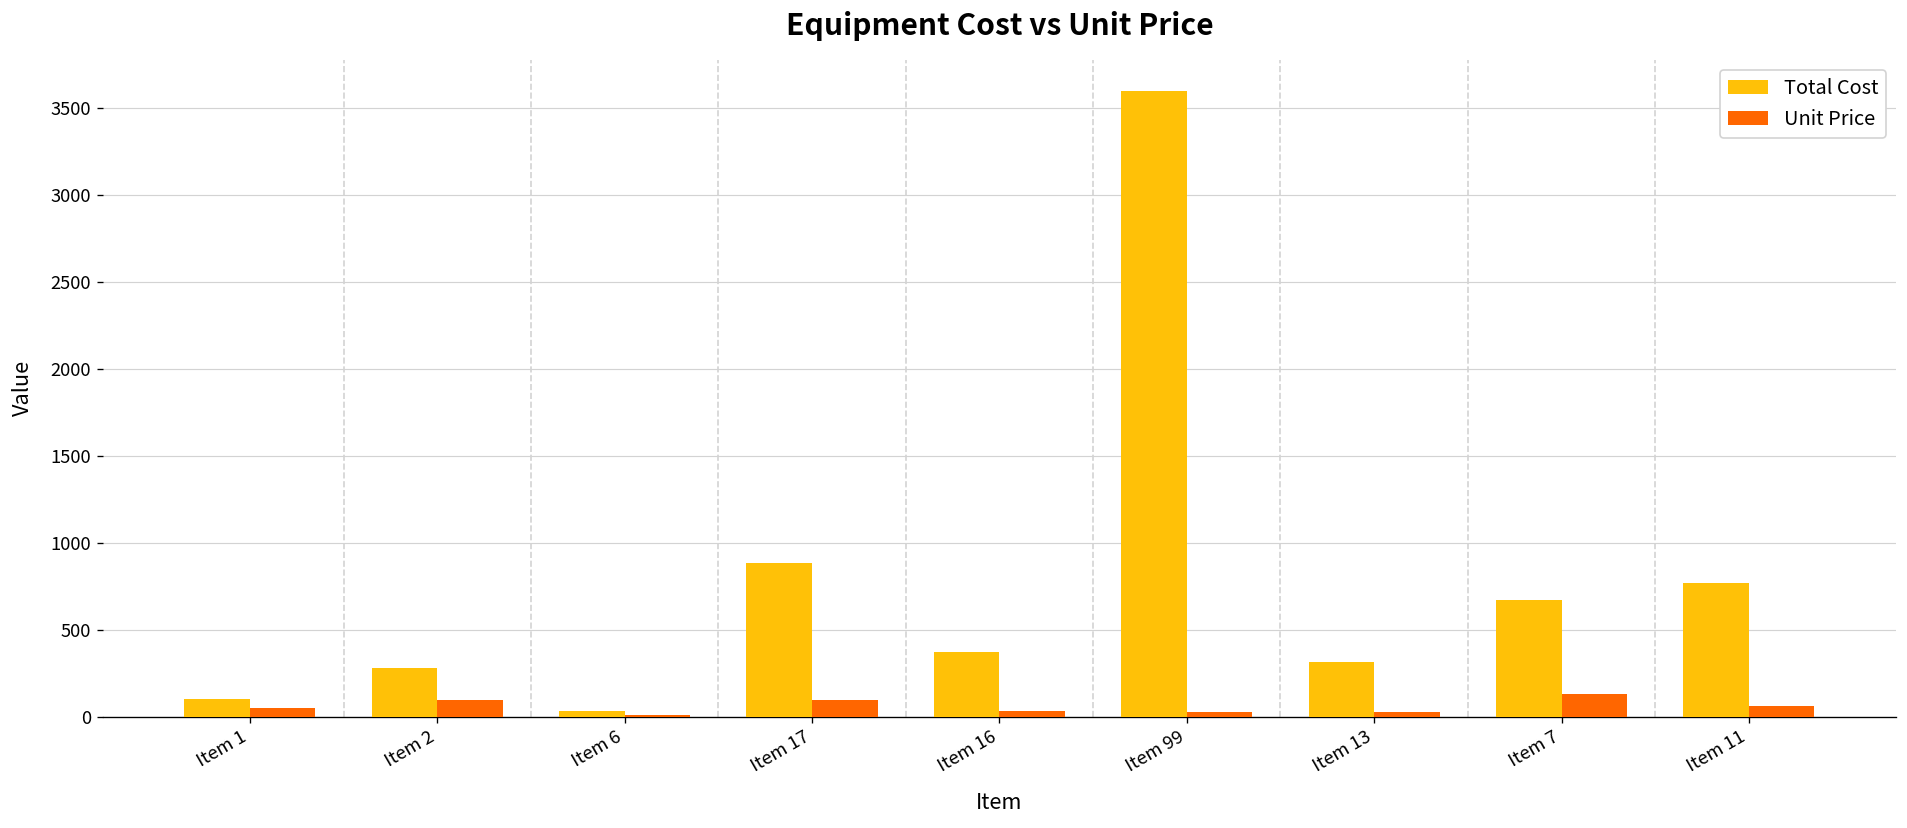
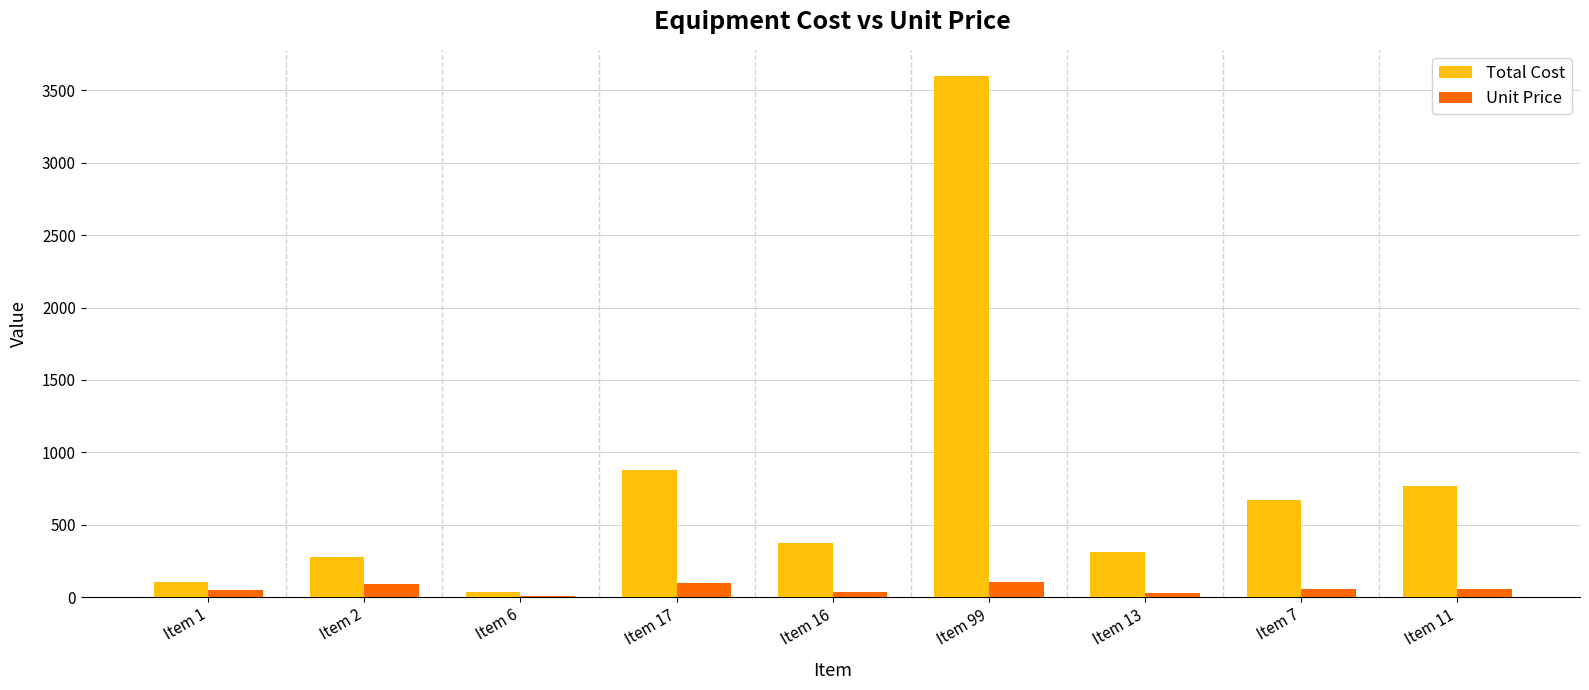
  {
    "Total Cost": {
      "Item 1": 100,
      "Item 2": 280,
      "Item 6": 30,
      "Item 17": 880,
      "Item 16": 370,
      "Item 99": 3600,
      "Item 13": 310,
      "Item 7": 670,
      "Item 11": 770
    },
    "Unit Price": {
      "Item 1": 50,
      "Item 2": 90,
      "Item 17": 100,
      "Item 16": 30,
-     "Item 99": 20,
+     "Item 99": 100,
      "Item 13": 30,
-     "Item 7": 130,
+     "Item 7": 60,
      "Item 11": 60
    }
  }
